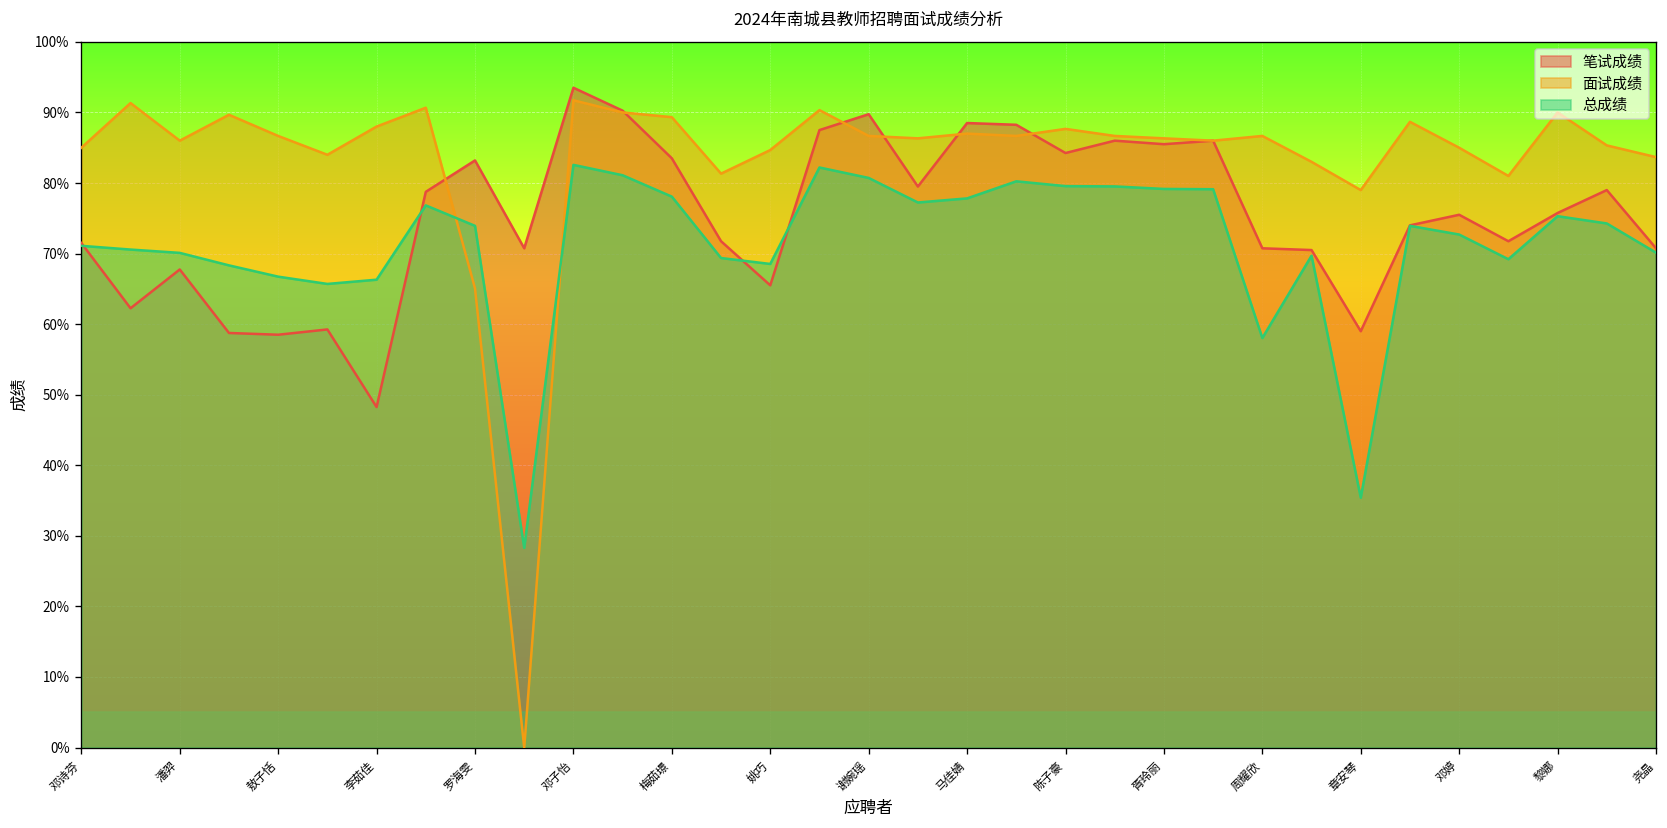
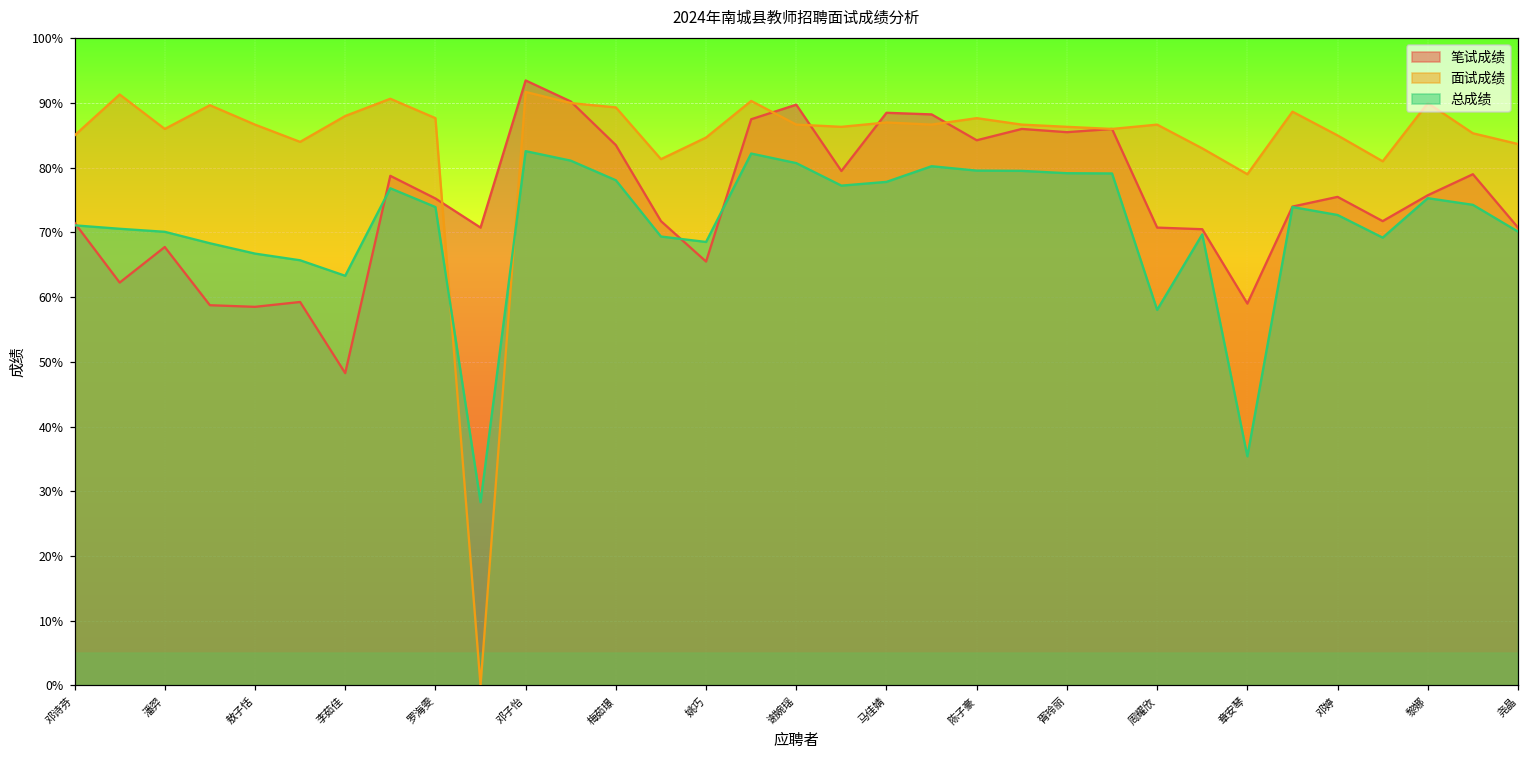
  {
    "笔试成绩": {
      "潘羿": "68%",
      "敖子恬": "59%",
      "李茹佳": "48%",
-     "罗海雯": "83%",
+     "罗海雯": "75%",
      "邓子怡": "94%",
      "梅茹璟": "84%",
      "姚巧": "66%",
      "谢婉瑶": "90%",
      "马佳婧": "89%",
      "陈子豪": "84%",
      "胥玲丽": "86%",
      "周耀欣": "71%",
      "章安琴": "59%",
      "邓婷": "76%",
      "黎娜": "76%",
      "尧晶": "71%"
    },
    "面试成绩": {
      "邓诗芬": "85%",
      "潘羿": "86%",
      "敖子恬": "87%",
      "李茹佳": "88%",
-     "罗海雯": "65%",
+     "罗海雯": "88%",
      "邓子怡": "92%",
      "梅茹璟": "89%",
      "姚巧": "85%",
      "谢婉瑶": "87%",
      "马佳婧": "87%",
      "陈子豪": "88%",
      "胥玲丽": "86%",
      "周耀欣": "87%",
      "章安琴": "79%",
      "邓婷": "85%",
      "尧晶": "84%"
    },
    "总成绩": {
      "潘羿": "70%",
      "敖子恬": "67%",
-     "李茹佳": "66%",
+     "李茹佳": "63%",
      "罗海雯": "74%",
      "邓子怡": "83%",
      "梅茹璟": "78%",
      "姚巧": "69%",
      "谢婉瑶": "81%",
      "马佳婧": "78%",
      "陈子豪": "80%",
      "胥玲丽": "79%",
      "周耀欣": "58%",
      "章安琴": "35%",
      "邓婷": "73%",
      "黎娜": "75%",
      "尧晶": "70%"
    }
  }
